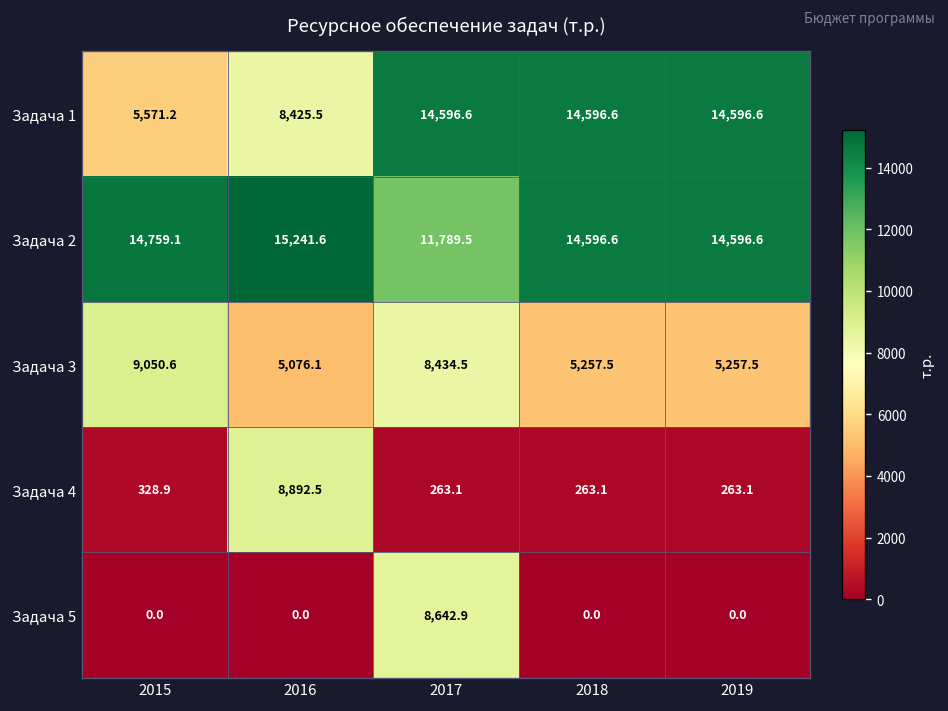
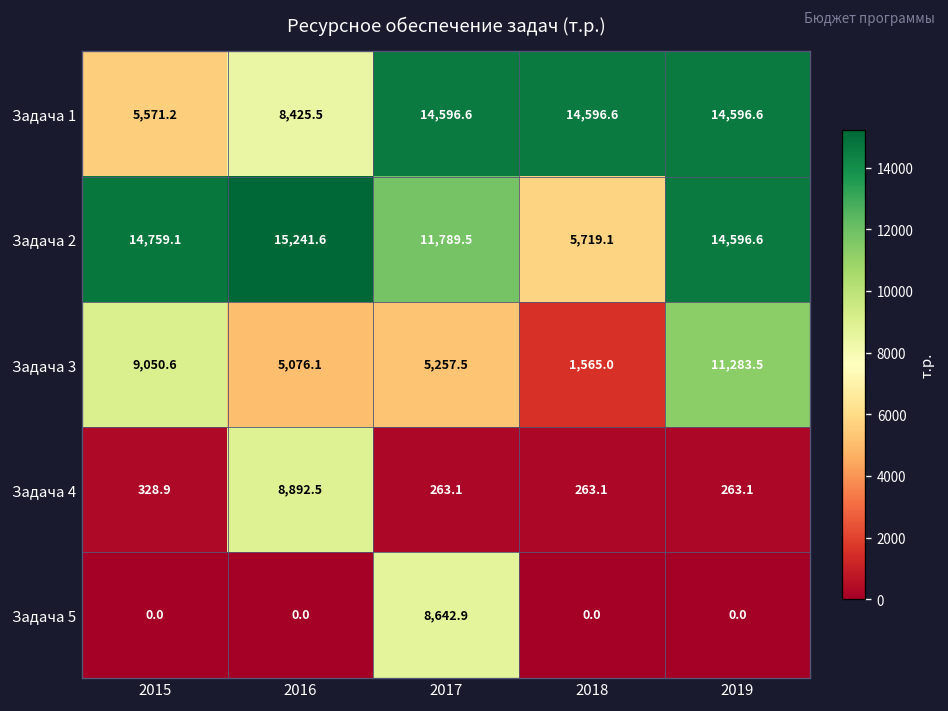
  {
    "Задача 1": {
      "2015": "5,571.2",
      "2016": "8,425.5",
      "2017": "14,596.6",
      "2018": "14,596.6",
      "2019": "14,596.6"
    },
    "Задача 2": {
      "2015": "14,759.1",
      "2016": "15,241.6",
      "2017": "11,789.5",
-     "2018": "14,596.6",
+     "2018": "5,719.1",
      "2019": "14,596.6"
    },
    "Задача 3": {
      "2015": "9,050.6",
      "2016": "5,076.1",
-     "2017": "8,434.5",
-     "2018": "5,257.5",
-     "2019": "5,257.5"
+     "2017": "5,257.5",
+     "2018": "1,565.0",
+     "2019": "11,283.5"
    },
    "Задача 4": {
      "2015": "328.9",
      "2016": "8,892.5",
      "2017": "263.1",
      "2018": "263.1",
      "2019": "263.1"
    },
    "Задача 5": {
      "2015": "0.0",
      "2016": "0.0",
      "2017": "8,642.9",
      "2018": "0.0",
      "2019": "0.0"
    }
  }
